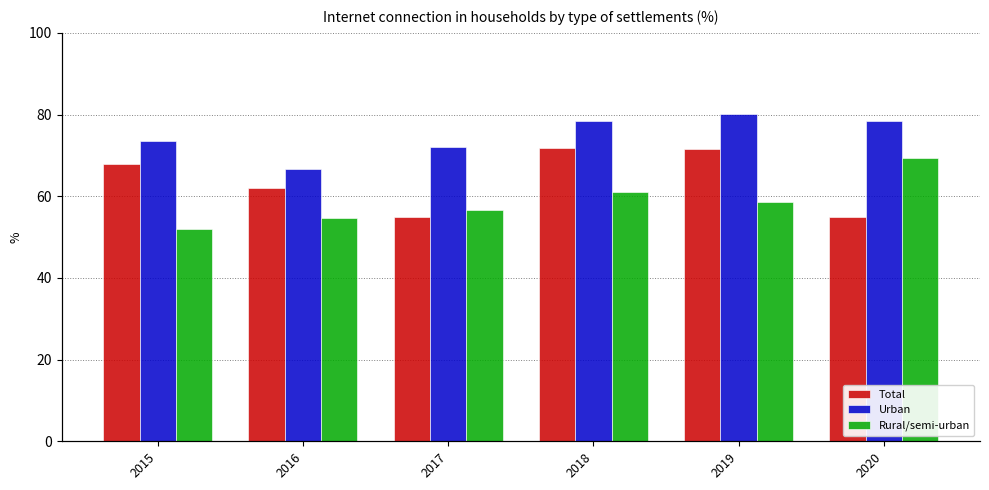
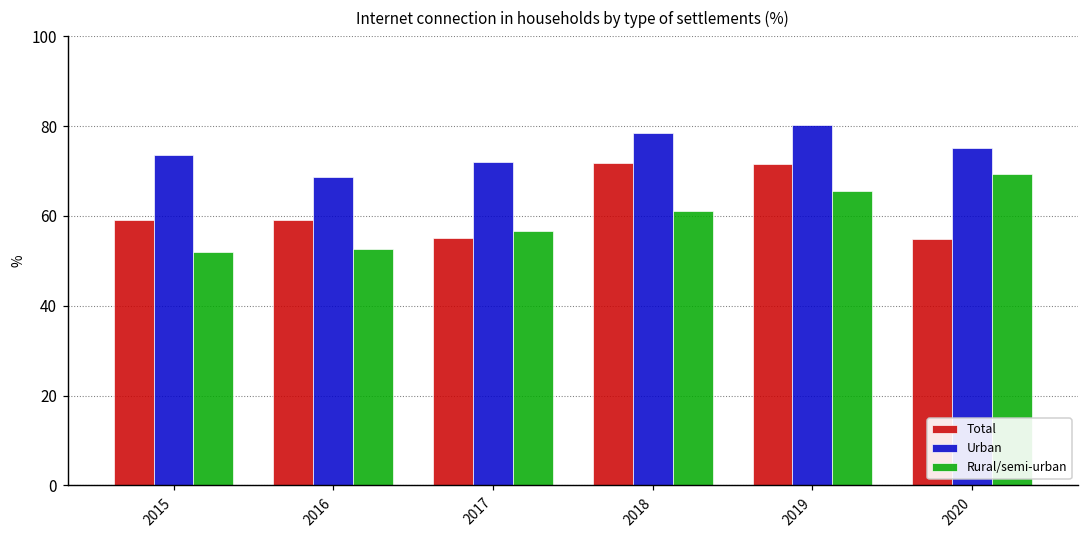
  {
    "Total": {
-     "2015": 68,
-     "2016": 62,
+     "2015": 59,
+     "2016": 59,
      "2017": 55,
      "2018": 72,
      "2019": 72,
      "2020": 55
    },
    "Urban": {
      "2015": 74,
-     "2016": 67,
+     "2016": 69,
      "2017": 72,
      "2018": 78,
      "2019": 80,
-     "2020": 78
+     "2020": 75
    },
    "Rural/semi-urban": {
      "2015": 52,
-     "2016": 55,
+     "2016": 53,
      "2017": 57,
      "2018": 61,
-     "2019": 59,
+     "2019": 66,
      "2020": 69
    }
  }
